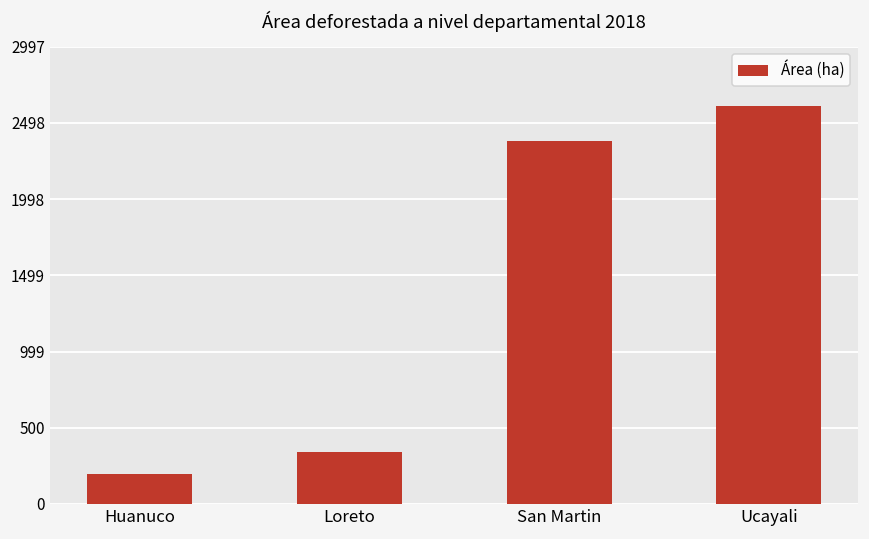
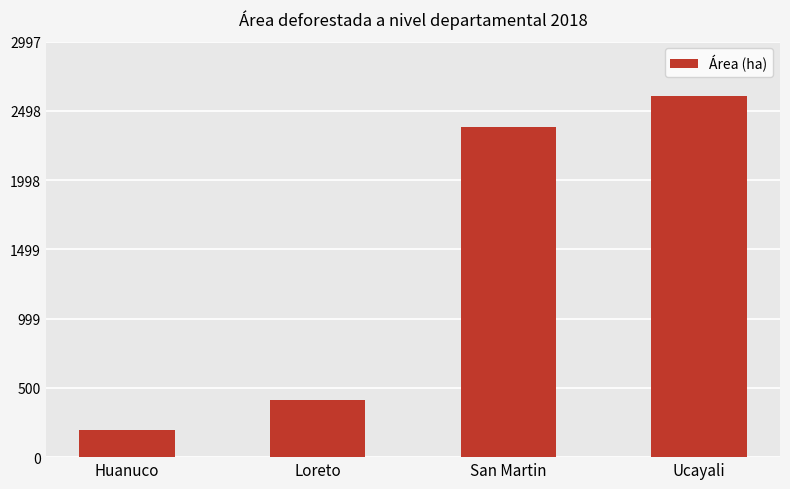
  {
    "Huanuco": 200,
-   "Loreto": 340,
+   "Loreto": 410,
    "San Martin": 2380,
    "Ucayali": 2610
  }
